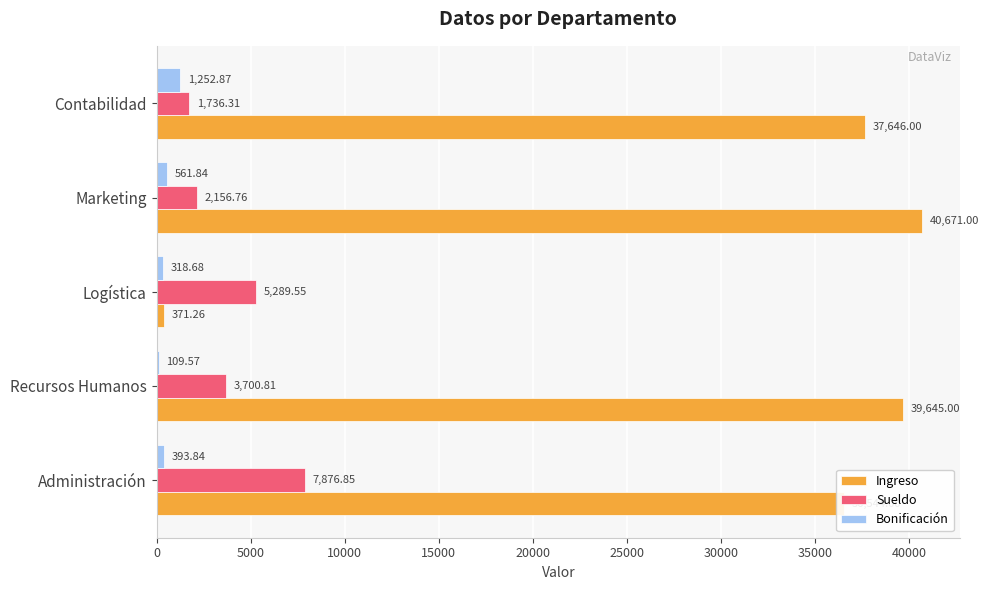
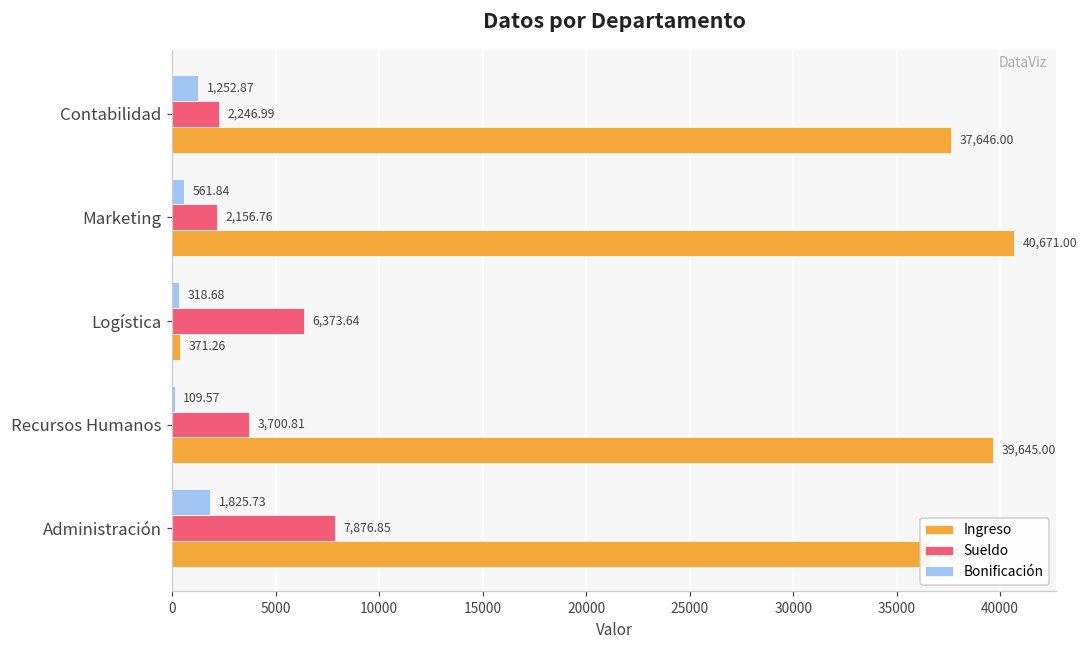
  {
    "Ingreso": {
      "Contabilidad": "37,646.00",
      "Marketing": "40,671.00",
      "Logística": "371.26",
      "Recursos Humanos": "39,645.00"
    },
    "Sueldo": {
-     "Contabilidad": "1,736.31",
+     "Contabilidad": "2,246.99",
      "Marketing": "2,156.76",
-     "Logística": "5,289.55",
+     "Logística": "6,373.64",
      "Recursos Humanos": "3,700.81",
      "Administración": "7,876.85"
    },
    "Bonificación": {
      "Contabilidad": "1,252.87",
      "Marketing": "561.84",
      "Logística": "318.68",
      "Recursos Humanos": "109.57",
-     "Administración": "393.84"
+     "Administración": "1,825.73"
    }
  }
